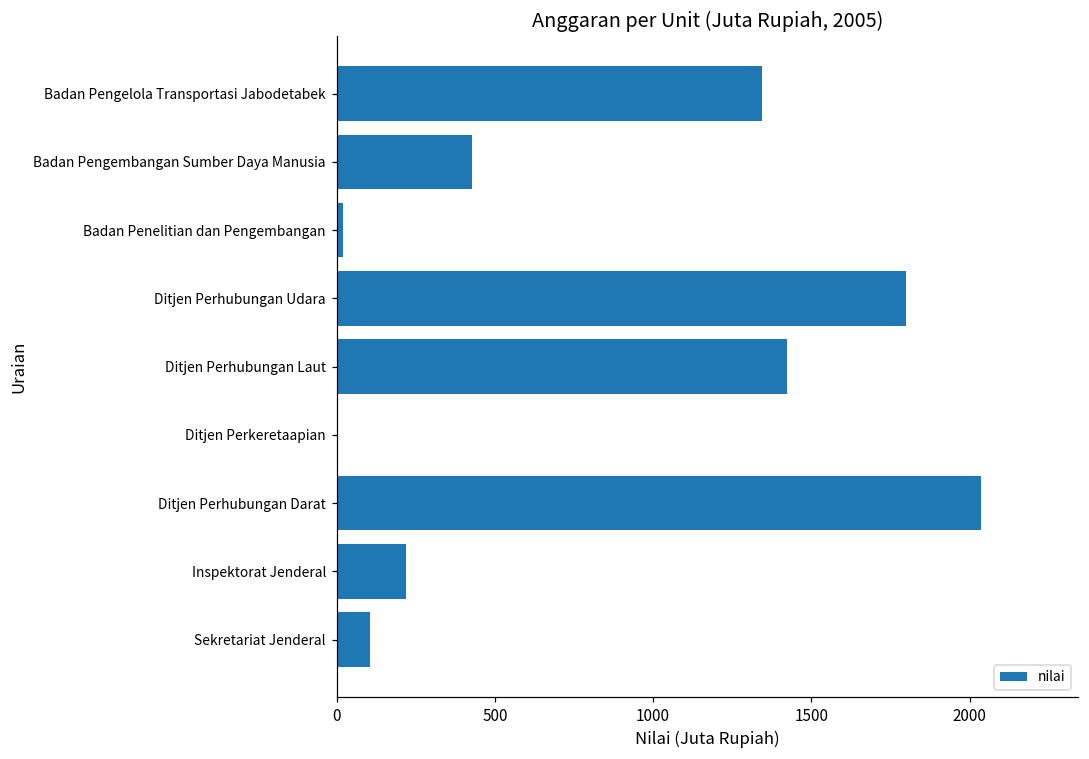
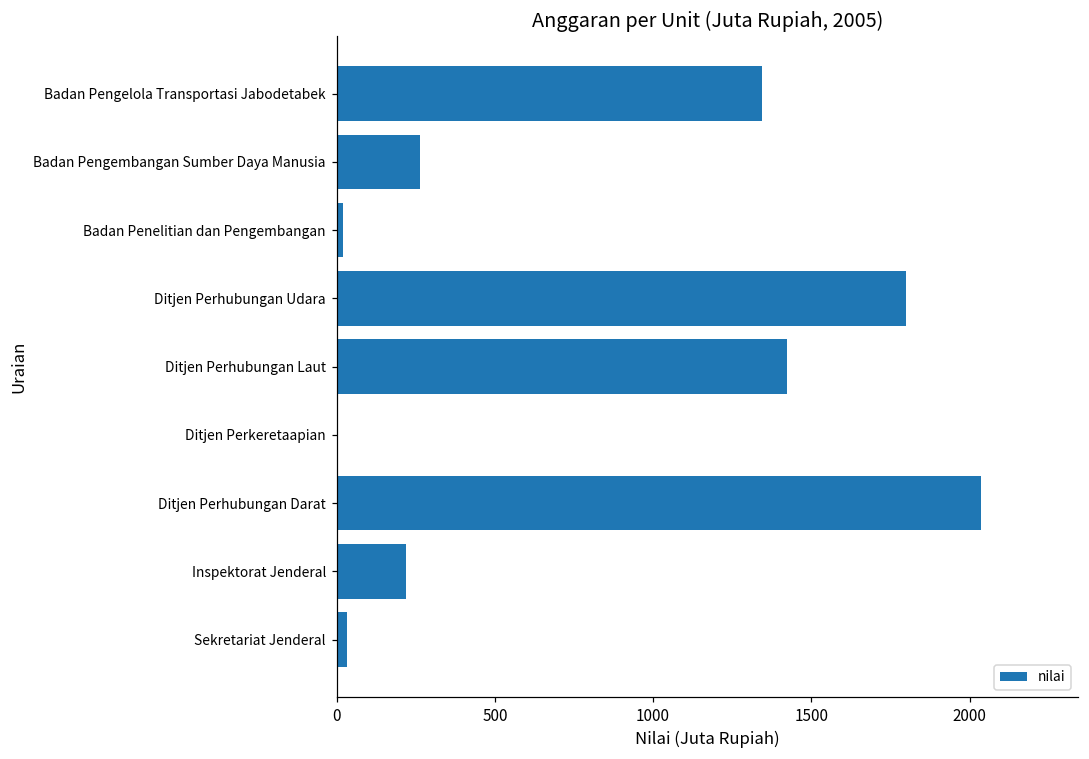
  {
    "Badan Pengelola Transportasi Jabodetabek": 1340,
-   "Badan Pengembangan Sumber Daya Manusia": 430,
+   "Badan Pengembangan Sumber Daya Manusia": 260,
    "Badan Penelitian dan Pengembangan": 20,
    "Ditjen Perhubungan Udara": 1800,
    "Ditjen Perhubungan Laut": 1420,
    "Ditjen Perkeretaapian": 0,
    "Ditjen Perhubungan Darat": 2040,
    "Inspektorat Jenderal": 220,
-   "Sekretariat Jenderal": 110
+   "Sekretariat Jenderal": 30
  }
